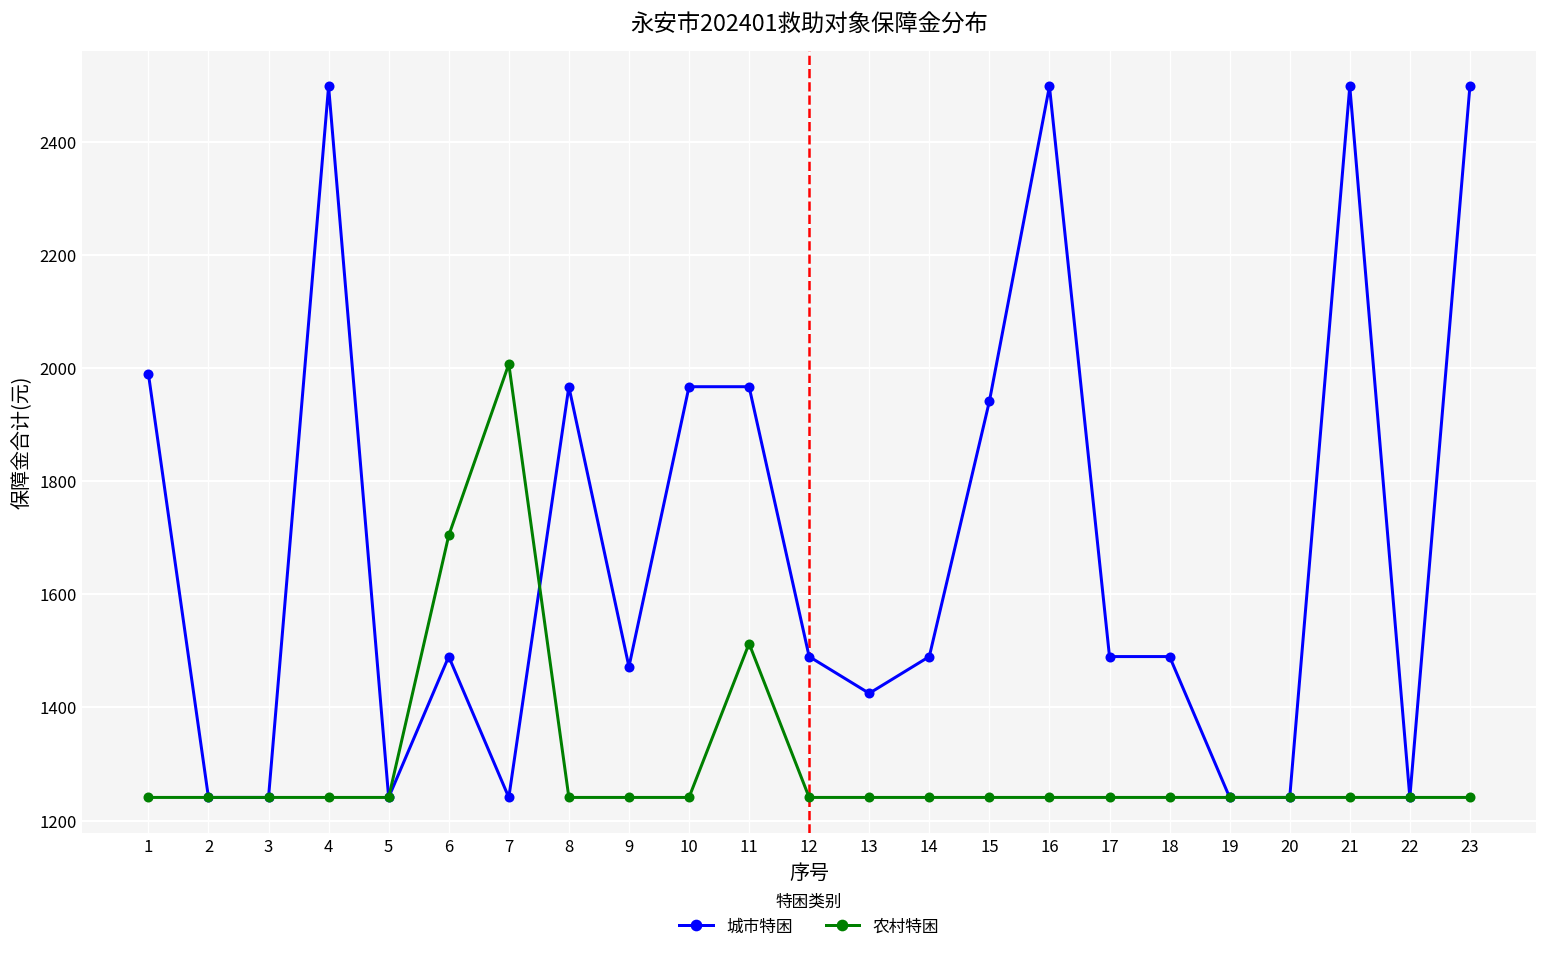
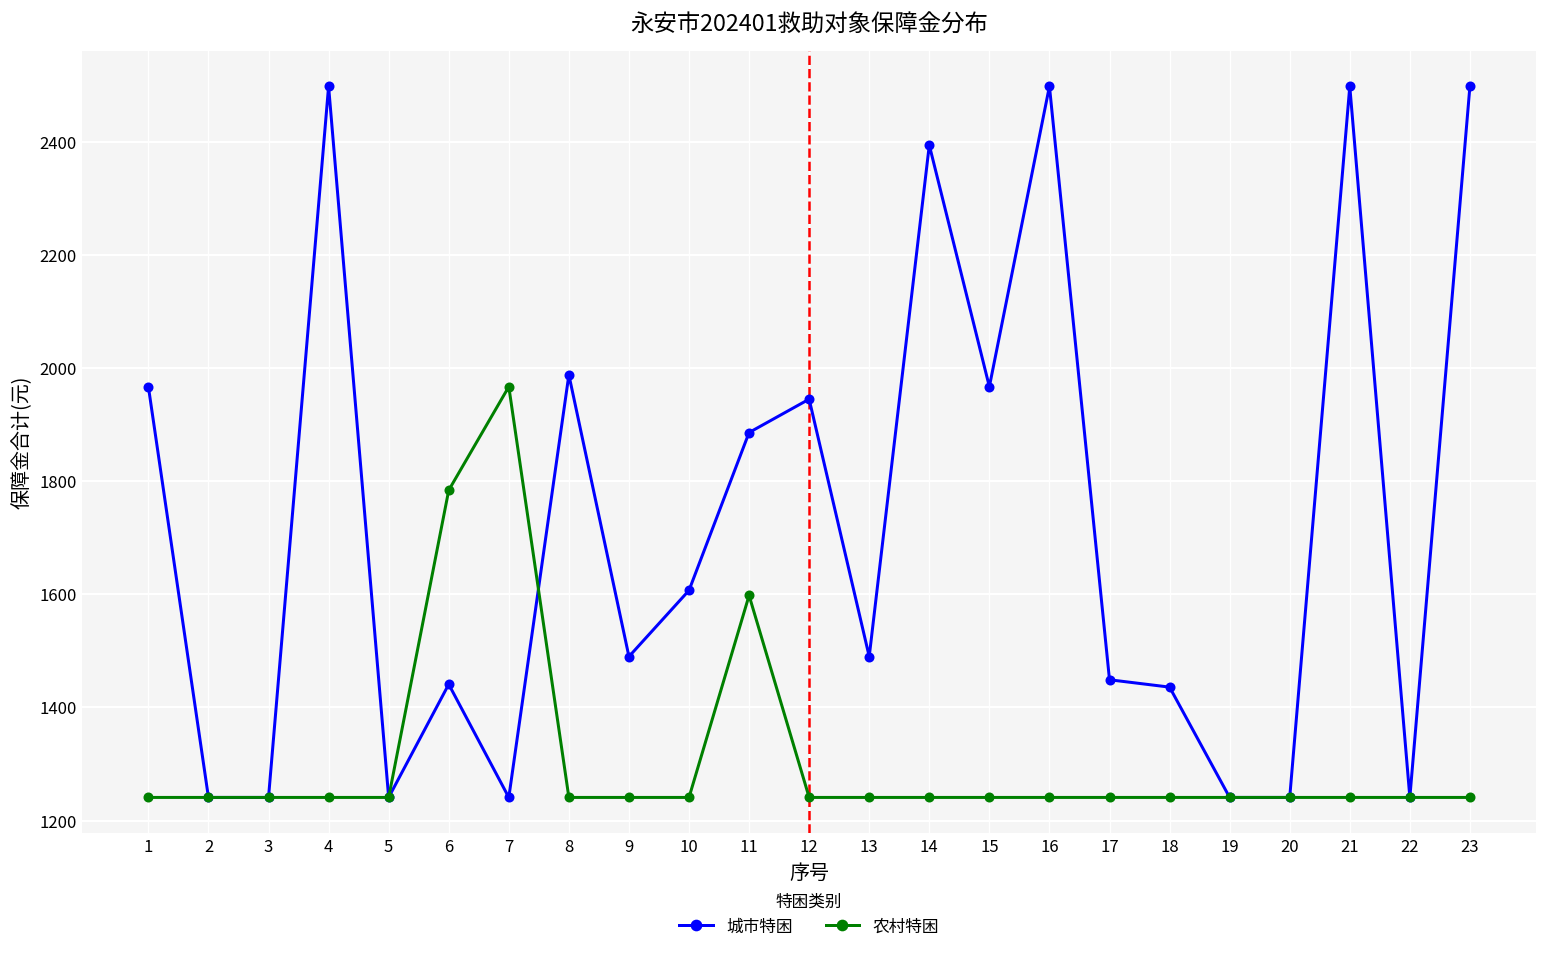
  {
    "城市特困": {
-     "1": 1990,
+     "1": 1970,
      "4": 2500,
-     "6": 1490,
+     "6": 1440,
      "7": 1240,
-     "8": 1970,
-     "9": 1470,
-     "10": 1970,
-     "11": 1970,
-     "12": 1490,
-     "13": 1430,
-     "14": 1490,
-     "15": 1940,
+     "8": 1990,
+     "9": 1490,
+     "10": 1610,
+     "11": 1890,
+     "12": 1950,
+     "13": 1490,
+     "14": 2390,
+     "15": 1970,
      "16": 2500,
-     "17": 1490,
-     "18": 1490,
+     "17": 1450,
+     "18": 1440,
      "21": 2500,
      "23": 2500
    },
    "农村特困": {
      "1": 1240,
      "4": 1240,
-     "6": 1700,
-     "7": 2010,
+     "6": 1780,
+     "7": 1970,
      "8": 1240,
      "9": 1240,
      "10": 1240,
-     "11": 1510,
+     "11": 1600,
      "12": 1240,
      "13": 1240,
      "14": 1240,
      "15": 1240,
      "16": 1240,
      "17": 1240,
      "18": 1240,
      "21": 1240,
      "23": 1240
    }
  }
